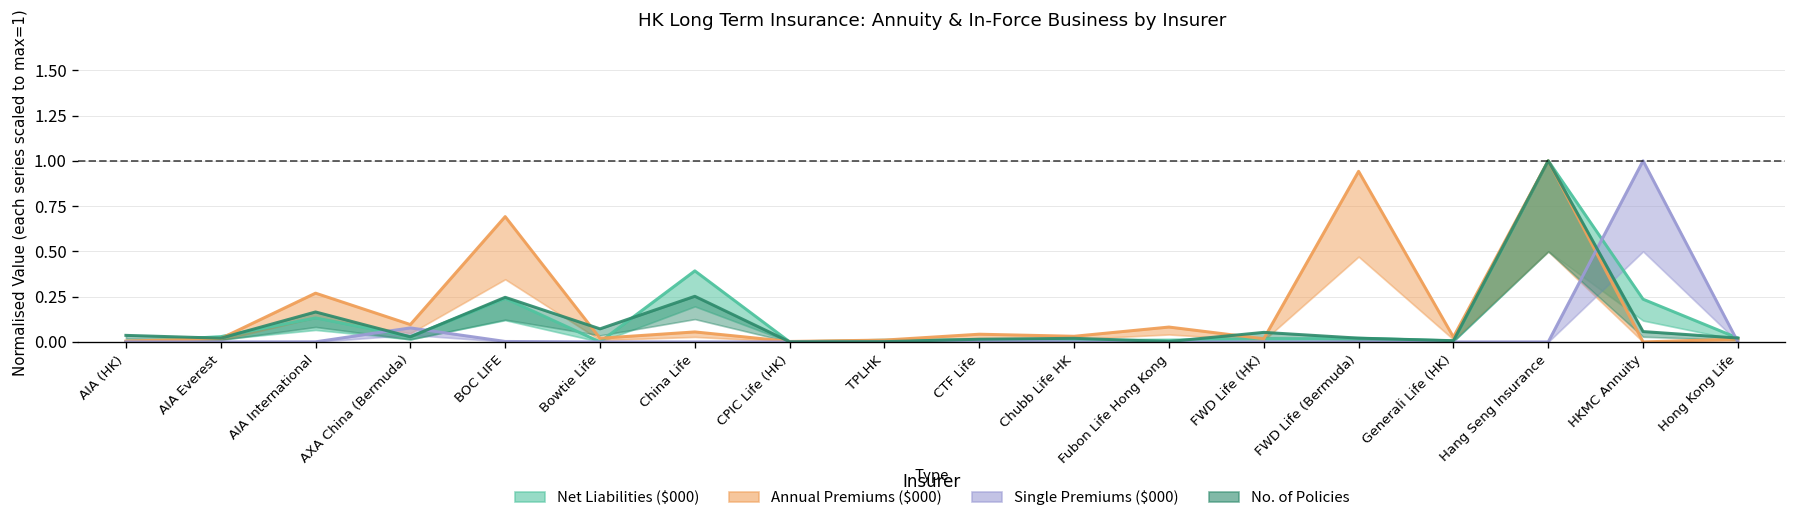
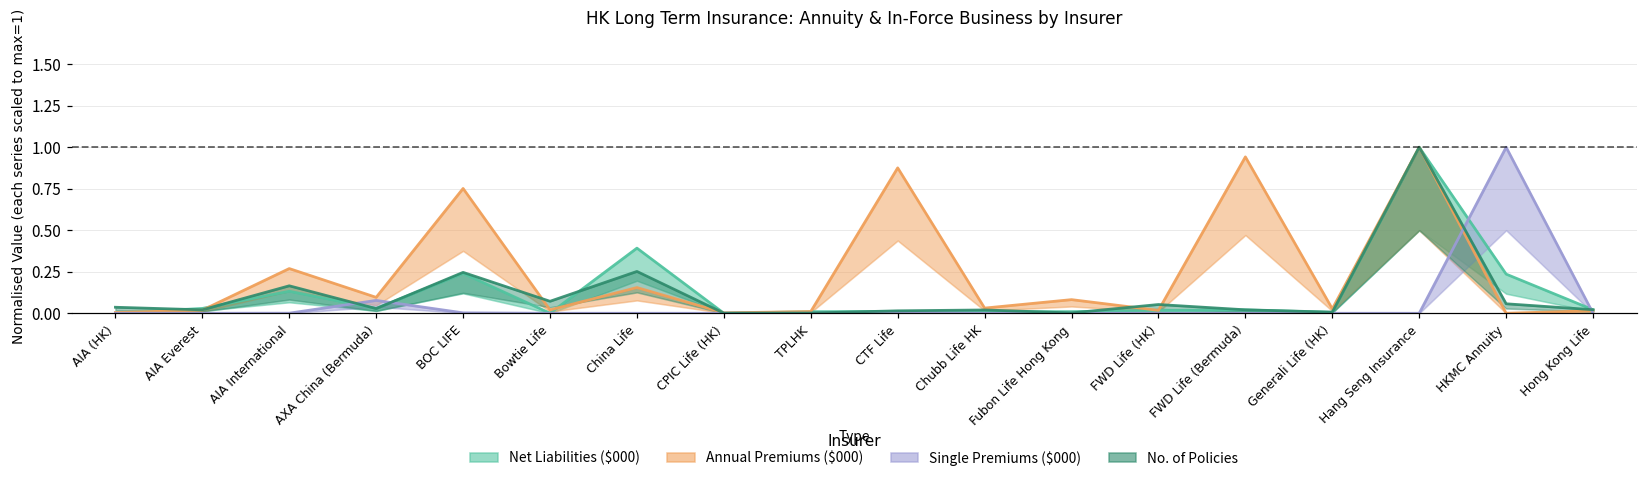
  {
    "Annual Premiums ($000)": {
      "AIA International": 0.27,
      "AXA China (Bermuda)": 0.10,
-     "BOC LIFE": 0.69,
+     "BOC LIFE": 0.75,
      "Bowtie Life": 0.02,
-     "China Life": 0.06,
-     "CTF Life": 0.04,
+     "China Life": 0.15,
+     "CTF Life": 0.88,
      "Fubon Life Hong Kong": 0.08,
      "FWD Life (Bermuda)": 0.94,
      "Generali Life (HK)": 0.03,
      "HKMC Annuity": 0.00
    },
    "Single Premiums ($000)": {
      "AIA Everest": 0.00,
      "AIA International": 0.00,
      "AXA China (Bermuda)": 0.08,
      "BOC LIFE": 0.00,
      "China Life": 0.00,
      "FWD Life (Bermuda)": 0.00,
      "Hang Seng Insurance": 0.00,
      "HKMC Annuity": 1.00
    }
  }
